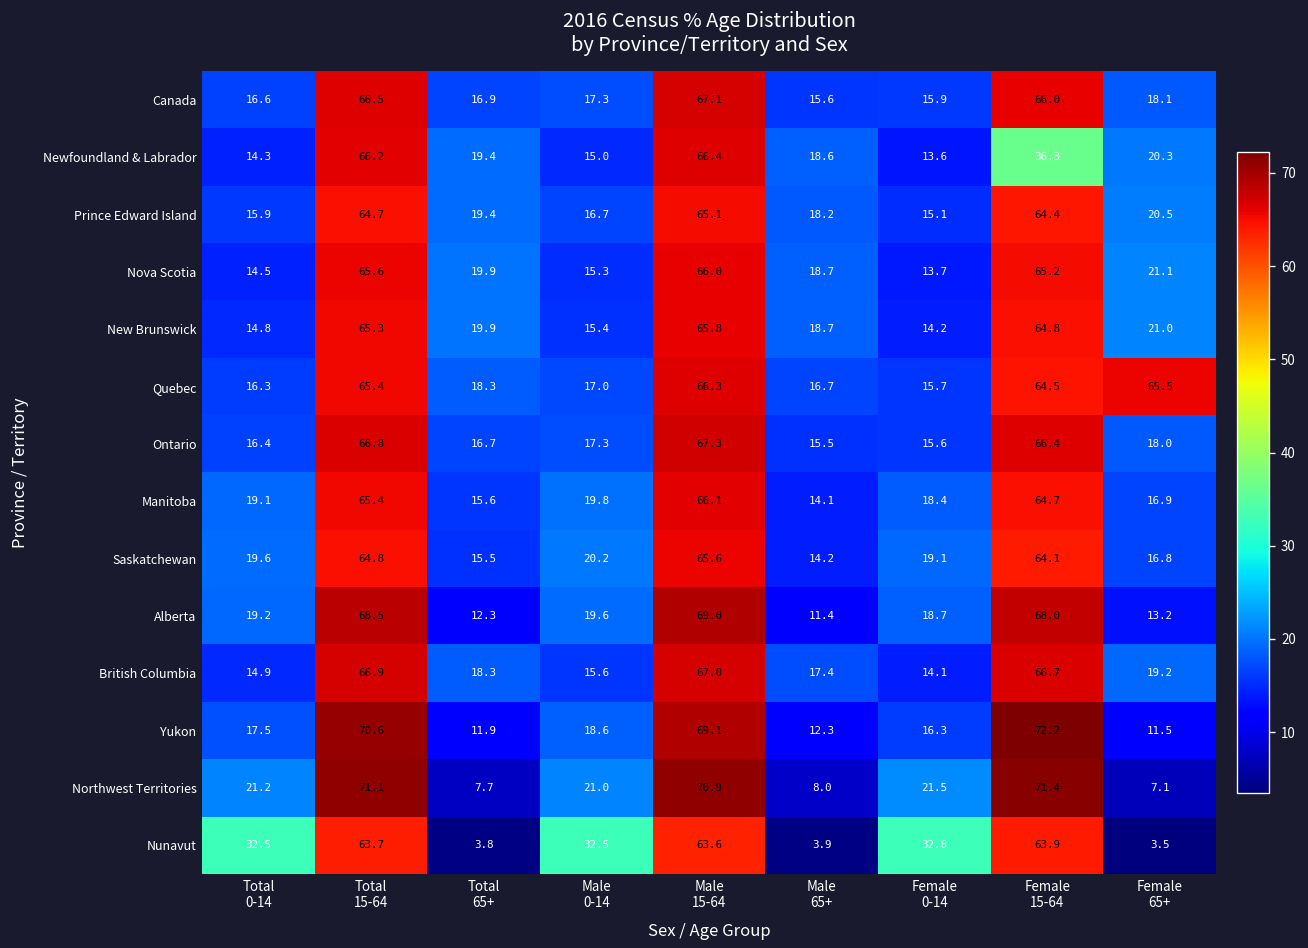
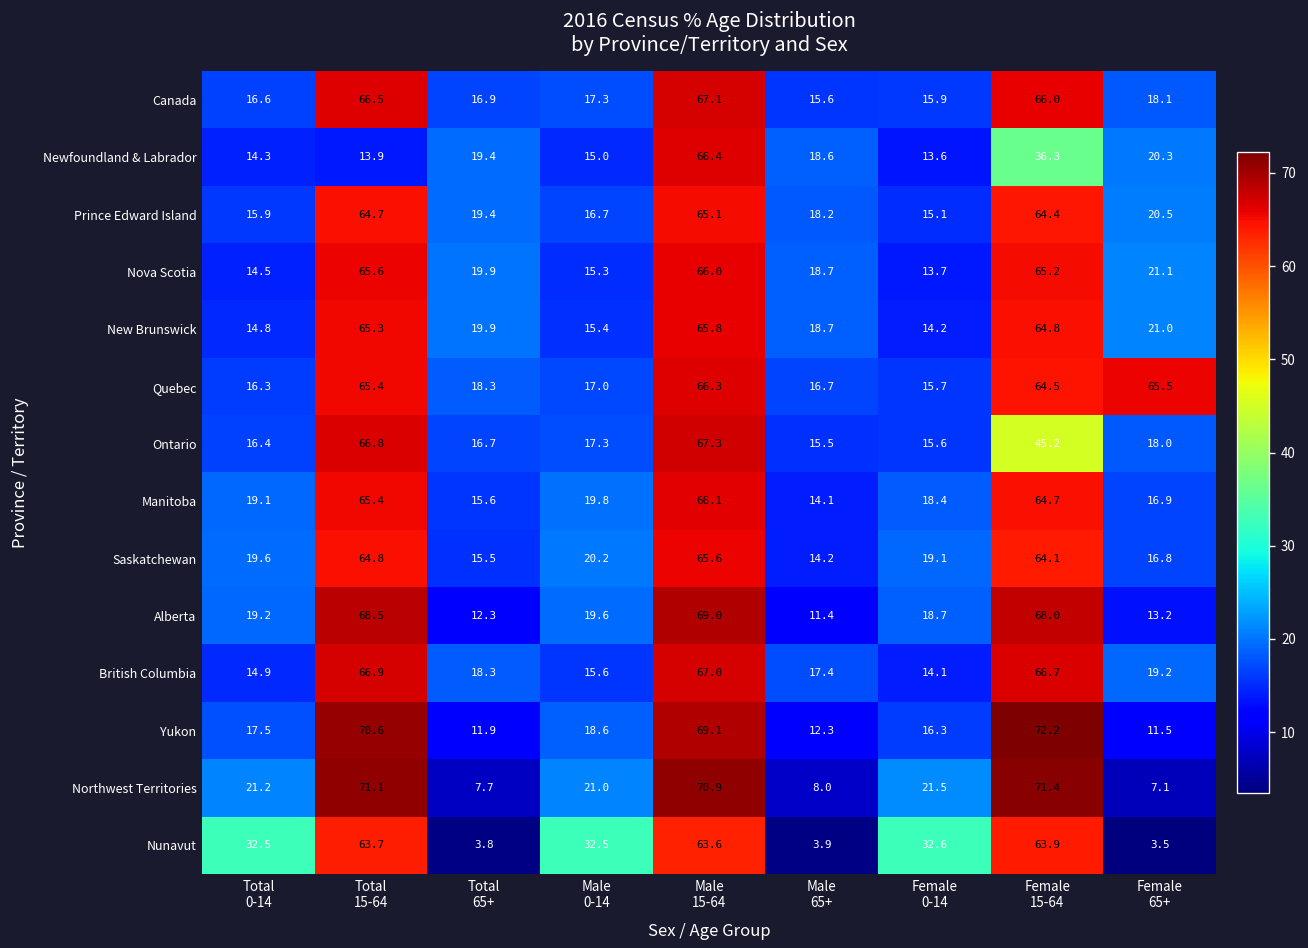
  {
    "Canada": {
      "Total 0-14": 16.6,
      "Total 15-64": 66.5,
      "Total 65+": 16.9,
      "Male 0-14": 17.3,
      "Male 15-64": 67.1,
      "Male 65+": 15.6,
      "Female 0-14": 15.9,
      "Female 15-64": 66.0,
      "Female 65+": 18.1
    },
    "Newfoundland & Labrador": {
      "Total 0-14": 14.3,
-     "Total 15-64": 66.2,
+     "Total 15-64": 13.9,
      "Total 65+": 19.4,
      "Male 0-14": 15.0,
      "Male 15-64": 66.4,
      "Male 65+": 18.6,
      "Female 0-14": 13.6,
      "Female 15-64": 36.3,
      "Female 65+": 20.3
    },
    "Prince Edward Island": {
      "Total 0-14": 15.9,
      "Total 15-64": 64.7,
      "Total 65+": 19.4,
      "Male 0-14": 16.7,
      "Male 15-64": 65.1,
      "Male 65+": 18.2,
      "Female 0-14": 15.1,
      "Female 15-64": 64.4,
      "Female 65+": 20.5
    },
    "Nova Scotia": {
      "Total 0-14": 14.5,
      "Total 15-64": 65.6,
      "Total 65+": 19.9,
      "Male 0-14": 15.3,
      "Male 15-64": 66.0,
      "Male 65+": 18.7,
      "Female 0-14": 13.7,
      "Female 15-64": 65.2,
      "Female 65+": 21.1
    },
    "New Brunswick": {
      "Total 0-14": 14.8,
      "Total 15-64": 65.3,
      "Total 65+": 19.9,
      "Male 0-14": 15.4,
      "Male 15-64": 65.8,
      "Male 65+": 18.7,
      "Female 0-14": 14.2,
      "Female 15-64": 64.8,
      "Female 65+": 21.0
    },
    "Quebec": {
      "Total 0-14": 16.3,
      "Total 15-64": 65.4,
      "Total 65+": 18.3,
      "Male 0-14": 17.0,
      "Male 15-64": 66.3,
      "Male 65+": 16.7,
      "Female 0-14": 15.7,
      "Female 15-64": 64.5,
      "Female 65+": 65.5
    },
    "Ontario": {
      "Total 0-14": 16.4,
      "Total 15-64": 66.8,
      "Total 65+": 16.7,
      "Male 0-14": 17.3,
      "Male 15-64": 67.3,
      "Male 65+": 15.5,
      "Female 0-14": 15.6,
-     "Female 15-64": 66.4,
+     "Female 15-64": 45.2,
      "Female 65+": 18.0
    },
    "Manitoba": {
      "Total 0-14": 19.1,
      "Total 15-64": 65.4,
      "Total 65+": 15.6,
      "Male 0-14": 19.8,
      "Male 15-64": 66.1,
      "Male 65+": 14.1,
      "Female 0-14": 18.4,
      "Female 15-64": 64.7,
      "Female 65+": 16.9
    },
    "Saskatchewan": {
      "Total 0-14": 19.6,
      "Total 15-64": 64.8,
      "Total 65+": 15.5,
      "Male 0-14": 20.2,
      "Male 15-64": 65.6,
      "Male 65+": 14.2,
      "Female 0-14": 19.1,
      "Female 15-64": 64.1,
      "Female 65+": 16.8
    },
    "Alberta": {
      "Total 0-14": 19.2,
      "Total 15-64": 68.5,
      "Total 65+": 12.3,
      "Male 0-14": 19.6,
      "Male 15-64": 69.0,
      "Male 65+": 11.4,
      "Female 0-14": 18.7,
      "Female 15-64": 68.0,
      "Female 65+": 13.2
    },
    "British Columbia": {
      "Total 0-14": 14.9,
      "Total 15-64": 66.9,
      "Total 65+": 18.3,
      "Male 0-14": 15.6,
      "Male 15-64": 67.0,
      "Male 65+": 17.4,
      "Female 0-14": 14.1,
      "Female 15-64": 66.7,
      "Female 65+": 19.2
    },
    "Yukon": {
      "Total 0-14": 17.5,
      "Total 15-64": 70.6,
      "Total 65+": 11.9,
      "Male 0-14": 18.6,
      "Male 15-64": 69.1,
      "Male 65+": 12.3,
      "Female 0-14": 16.3,
      "Female 15-64": 72.2,
      "Female 65+": 11.5
    },
    "Northwest Territories": {
      "Total 0-14": 21.2,
      "Total 15-64": 71.1,
      "Total 65+": 7.7,
      "Male 0-14": 21.0,
      "Male 15-64": 70.9,
      "Male 65+": 8.0,
      "Female 0-14": 21.5,
      "Female 15-64": 71.4,
      "Female 65+": 7.1
    },
    "Nunavut": {
      "Total 0-14": 32.5,
      "Total 15-64": 63.7,
      "Total 65+": 3.8,
      "Male 0-14": 32.5,
      "Male 15-64": 63.6,
      "Male 65+": 3.9,
      "Female 0-14": 32.6,
      "Female 15-64": 63.9,
      "Female 65+": 3.5
    }
  }
